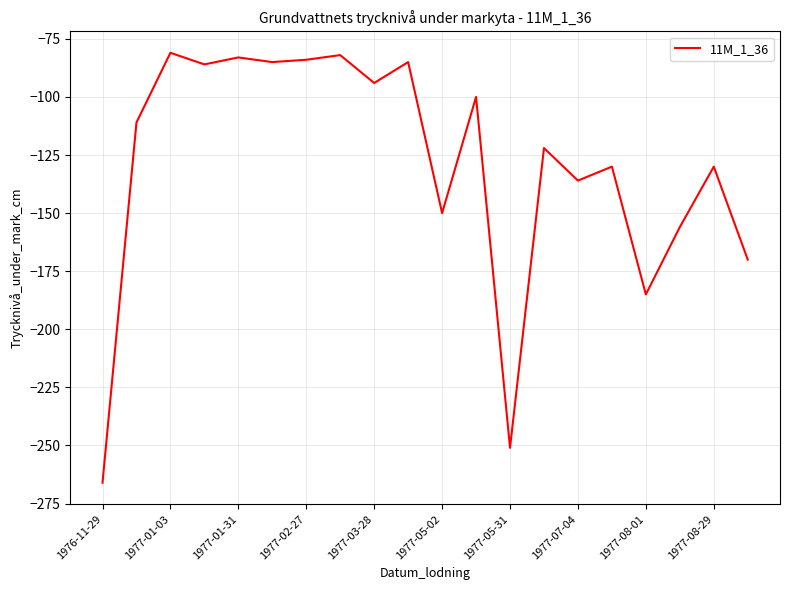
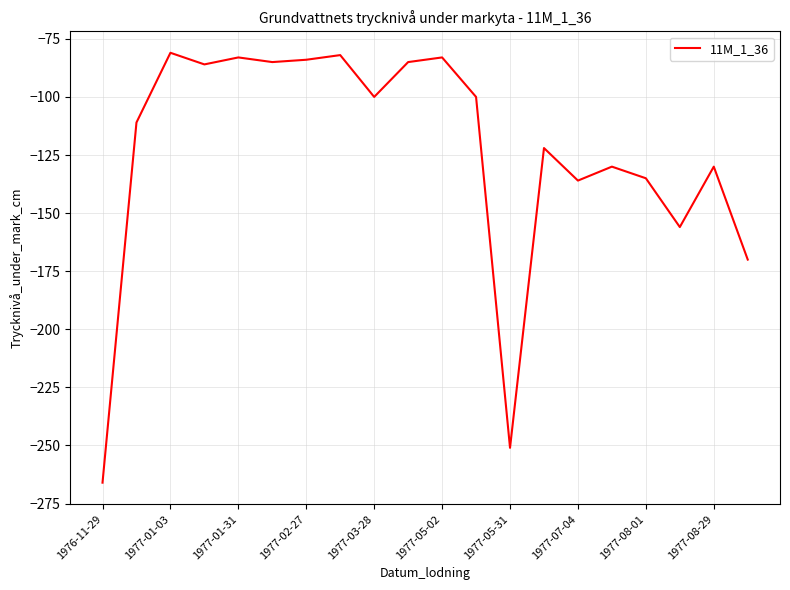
  {
    "1976-11-29": -266,
    "1977-01-03": -81,
    "1977-01-31": -83,
    "1977-02-27": -84,
-   "1977-03-28": -94,
-   "1977-05-02": -150,
+   "1977-03-28": -100,
+   "1977-05-02": -83,
    "1977-05-31": -251,
    "1977-07-04": -136,
-   "1977-08-01": -185,
+   "1977-08-01": -135,
    "1977-08-29": -130
  }
